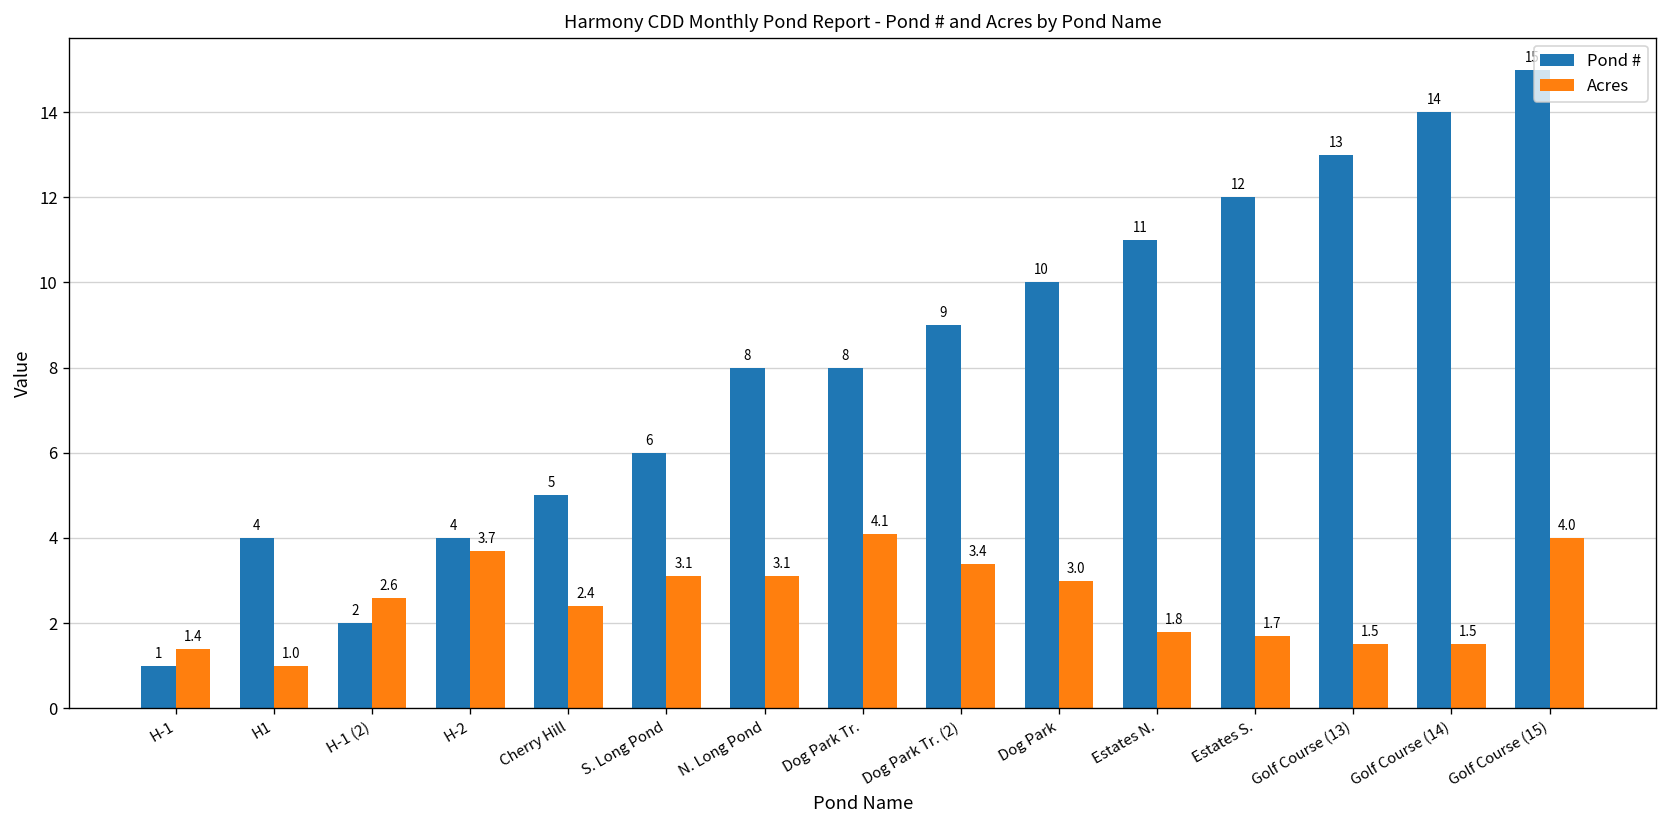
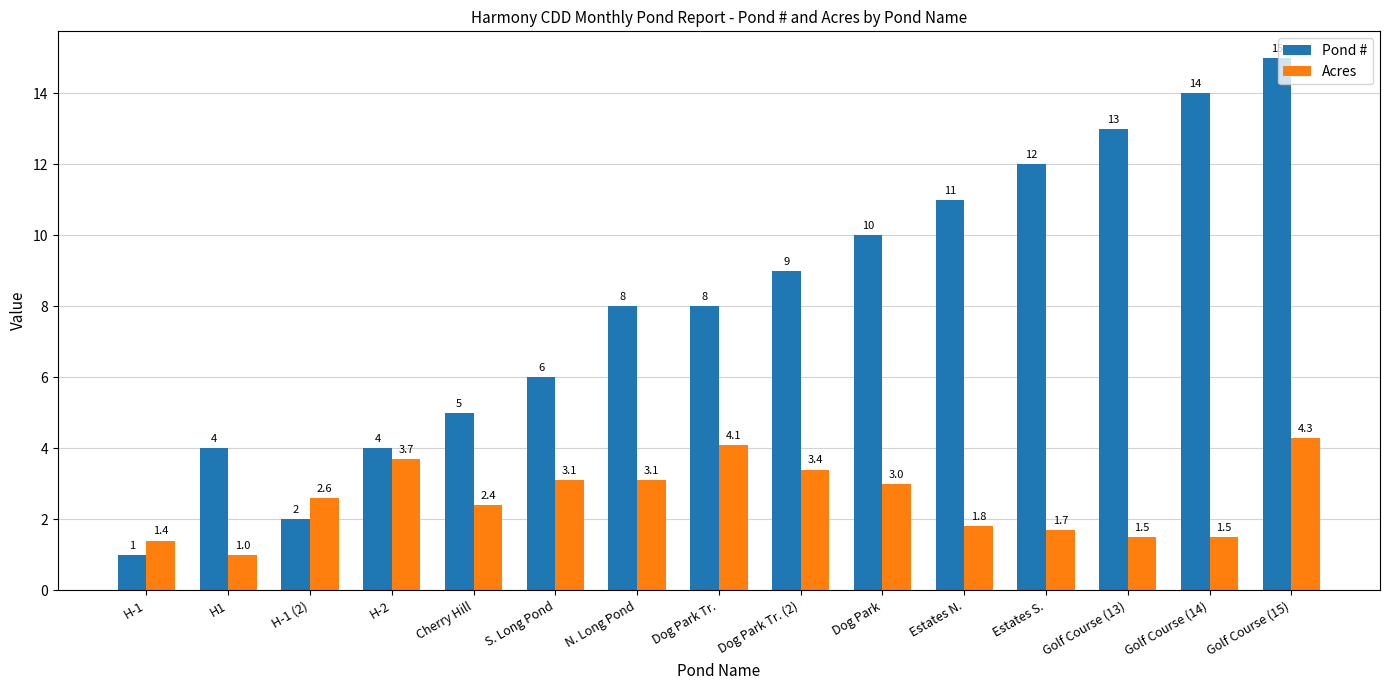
  {
    "Pond #": {
      "H-1": 1,
      "H1": 4,
      "H-1 (2)": 2,
      "H-2": 4,
      "Cherry Hill": 5,
      "S. Long Pond": 6,
      "N. Long Pond": 8,
      "Dog Park Tr.": 8,
      "Dog Park Tr. (2)": 9,
      "Dog Park": 10,
      "Estates N.": 11,
      "Estates S.": 12,
      "Golf Course (13)": 13,
      "Golf Course (14)": 14
    },
    "Acres": {
      "H-1": 1.4,
      "H1": 1.0,
      "H-1 (2)": 2.6,
      "H-2": 3.7,
      "Cherry Hill": 2.4,
      "S. Long Pond": 3.1,
      "N. Long Pond": 3.1,
      "Dog Park Tr.": 4.1,
      "Dog Park Tr. (2)": 3.4,
      "Dog Park": 3.0,
      "Estates N.": 1.8,
      "Estates S.": 1.7,
      "Golf Course (13)": 1.5,
      "Golf Course (14)": 1.5,
-     "Golf Course (15)": 4.0
+     "Golf Course (15)": 4.3
    }
  }
